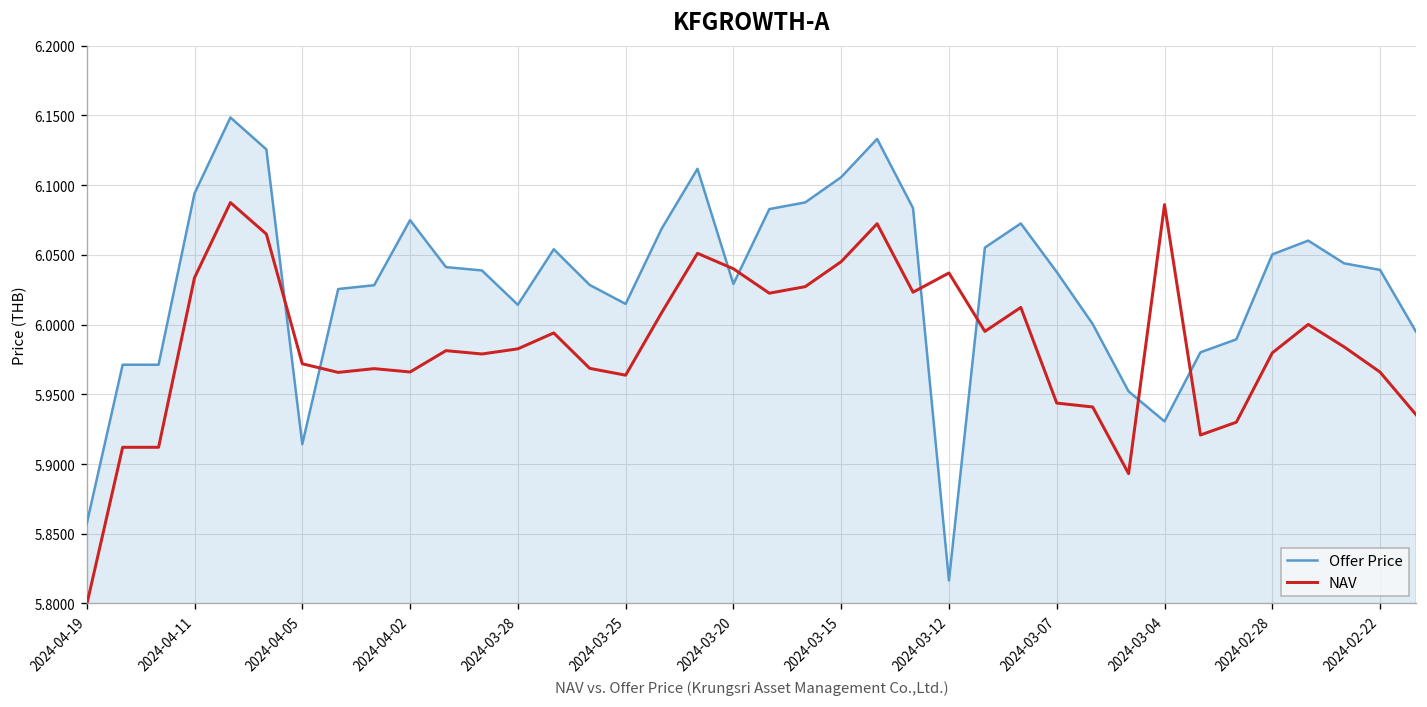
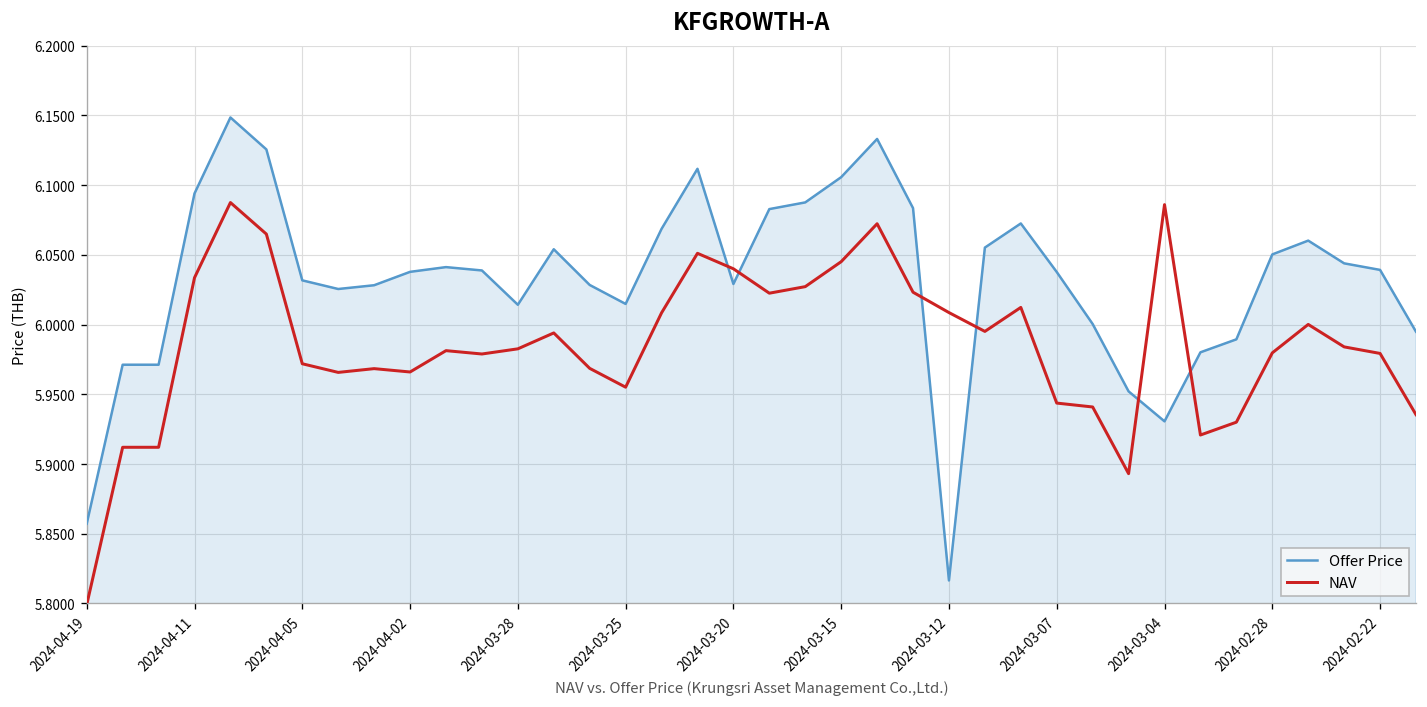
  {
    "Offer Price": {
      "2024-04-19": 5.857,
      "2024-04-11": 6.094,
-     "2024-04-05": 5.914,
-     "2024-04-02": 6.075,
+     "2024-04-05": 6.032,
+     "2024-04-02": 6.038,
      "2024-03-28": 6.014,
      "2024-03-25": 6.015,
      "2024-03-20": 6.029,
      "2024-03-15": 6.106,
      "2024-03-12": 5.817,
      "2024-03-07": 6.038,
      "2024-03-04": 5.931,
      "2024-02-28": 6.050,
      "2024-02-22": 6.039
    },
    "NAV": {
      "2024-04-19": 5.799,
      "2024-04-11": 6.034,
      "2024-04-05": 5.972,
      "2024-04-02": 5.966,
      "2024-03-28": 5.983,
-     "2024-03-25": 5.964,
+     "2024-03-25": 5.955,
      "2024-03-20": 6.040,
      "2024-03-15": 6.045,
-     "2024-03-12": 6.037,
+     "2024-03-12": 6.009,
      "2024-03-07": 5.944,
      "2024-03-04": 6.086,
      "2024-02-28": 5.980,
-     "2024-02-22": 5.966
+     "2024-02-22": 5.979
    }
  }
